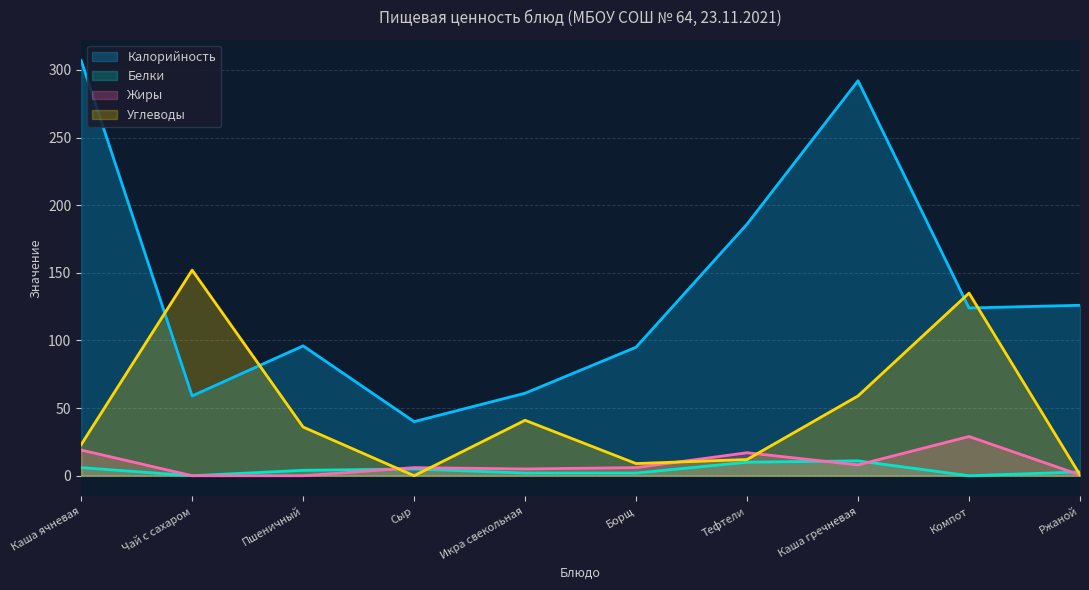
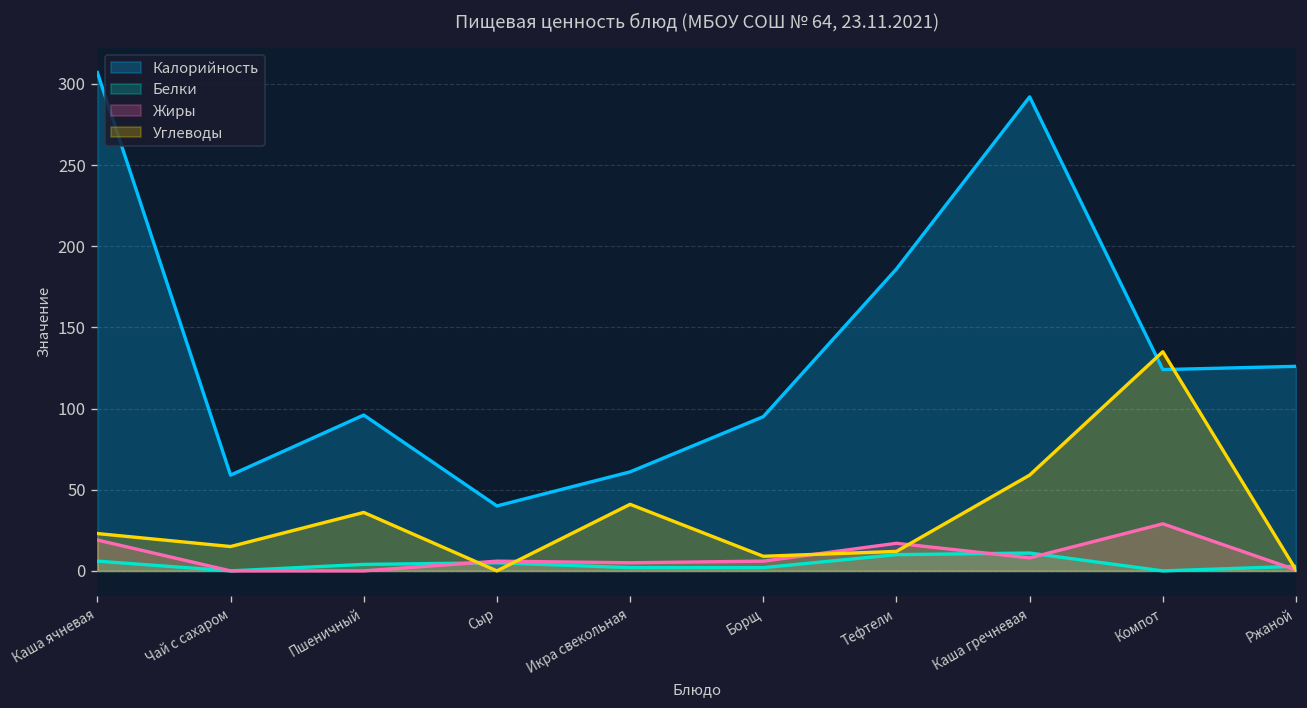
  {
    "Жиры": {
      "Каша ячневая": 19,
      "Пшеничный": 0,
      "Икра свекольная": 5,
      "Борщ": 6,
      "Тефтели": 17,
      "Каша гречневая": 8,
      "Компот": 29
    },
    "Углеводы": {
      "Каша ячневая": 23,
-     "Чай с сахаром": 152,
+     "Чай с сахаром": 15,
      "Пшеничный": 36,
      "Сыр": 0,
      "Икра свекольная": 41,
      "Борщ": 9,
      "Тефтели": 12,
      "Каша гречневая": 59,
      "Компот": 135
    }
  }
